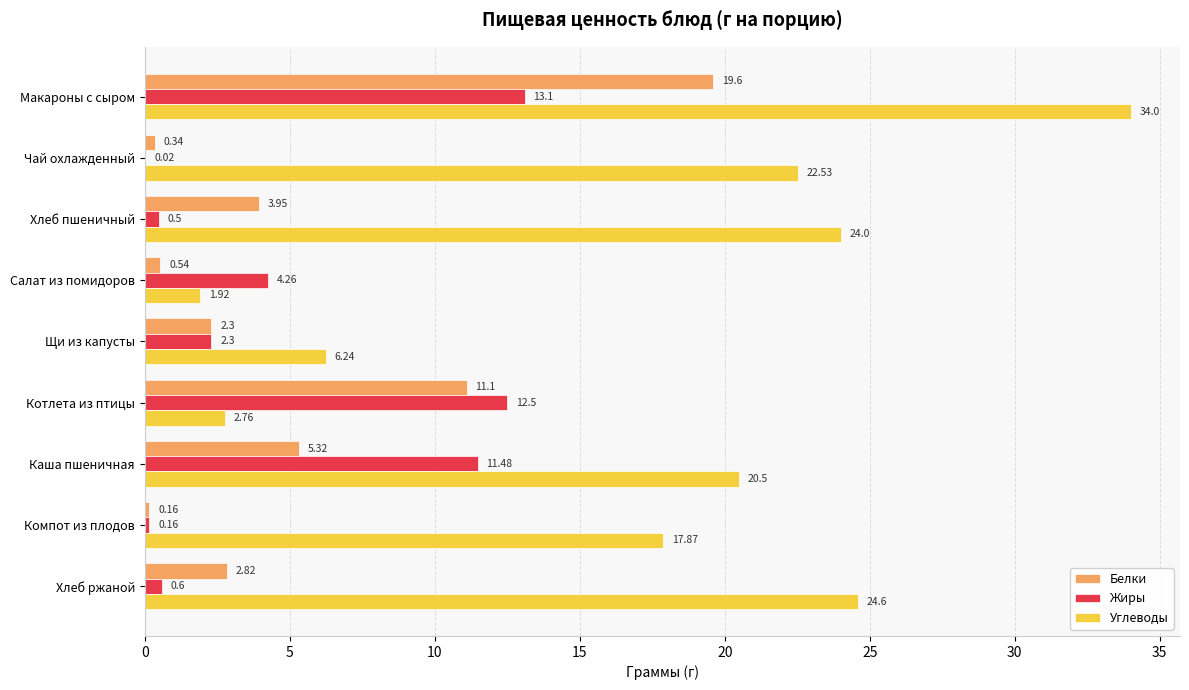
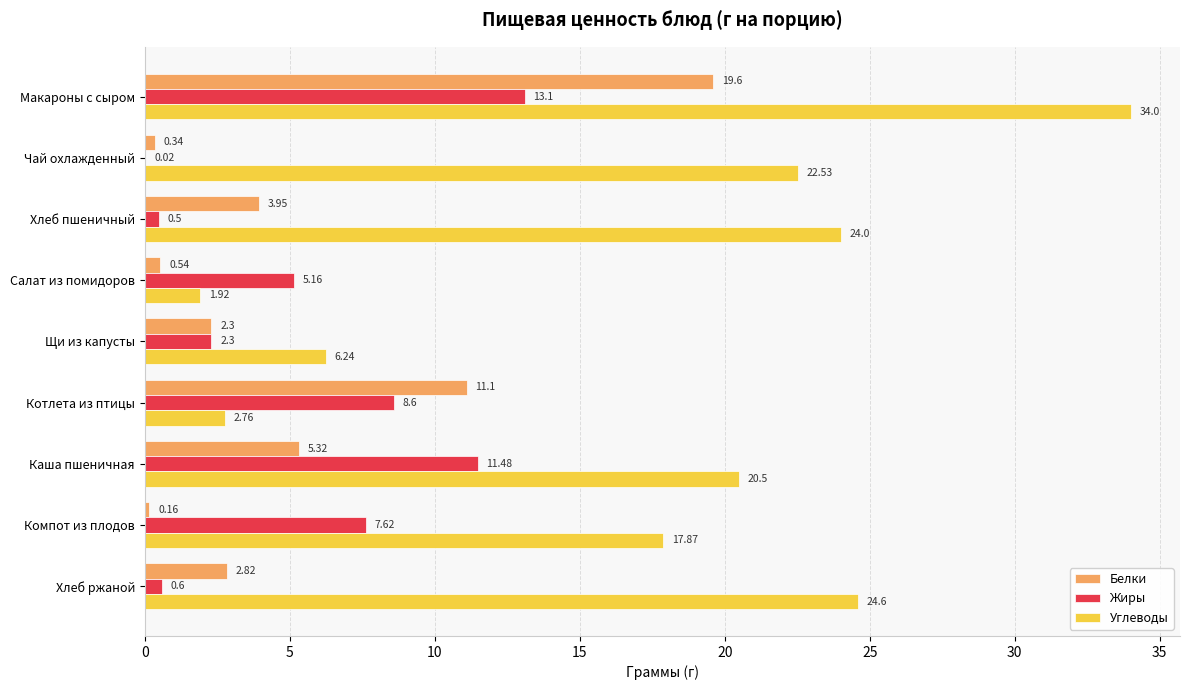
  {
    "Жиры": {
      "Макароны с сыром": 13.1,
      "Чай охлажденный": 0.02,
      "Хлеб пшеничный": 0.5,
-     "Салат из помидоров": 4.26,
+     "Салат из помидоров": 5.16,
      "Щи из капусты": 2.3,
-     "Котлета из птицы": 12.5,
+     "Котлета из птицы": 8.6,
      "Каша пшеничная": 11.48,
-     "Компот из плодов": 0.16,
+     "Компот из плодов": 7.62,
      "Хлеб ржаной": 0.6
    }
  }
